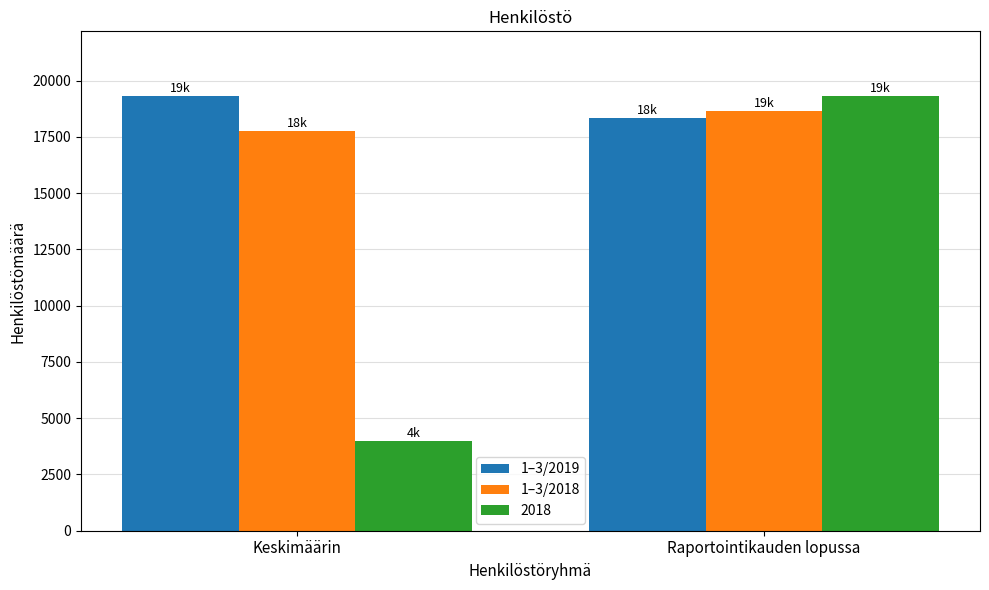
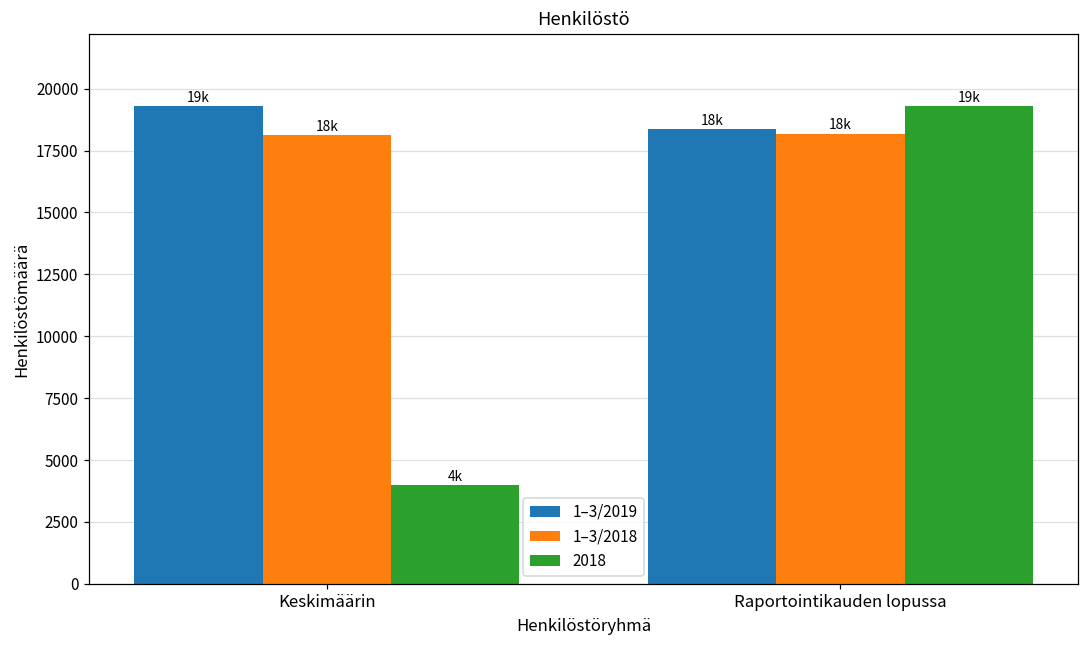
  {
    "1–3/2019": {
      "Keskimäärin": "19k",
      "Raportointikauden lopussa": "18k"
    },
    "1–3/2018": {
-     "Keskimäärin": "17800",
-     "Raportointikauden lopussa": "19k"
+     "Keskimäärin": "18100",
+     "Raportointikauden lopussa": "18k"
    },
    "2018": {
      "Keskimäärin": "4k",
      "Raportointikauden lopussa": "19k"
    }
  }
